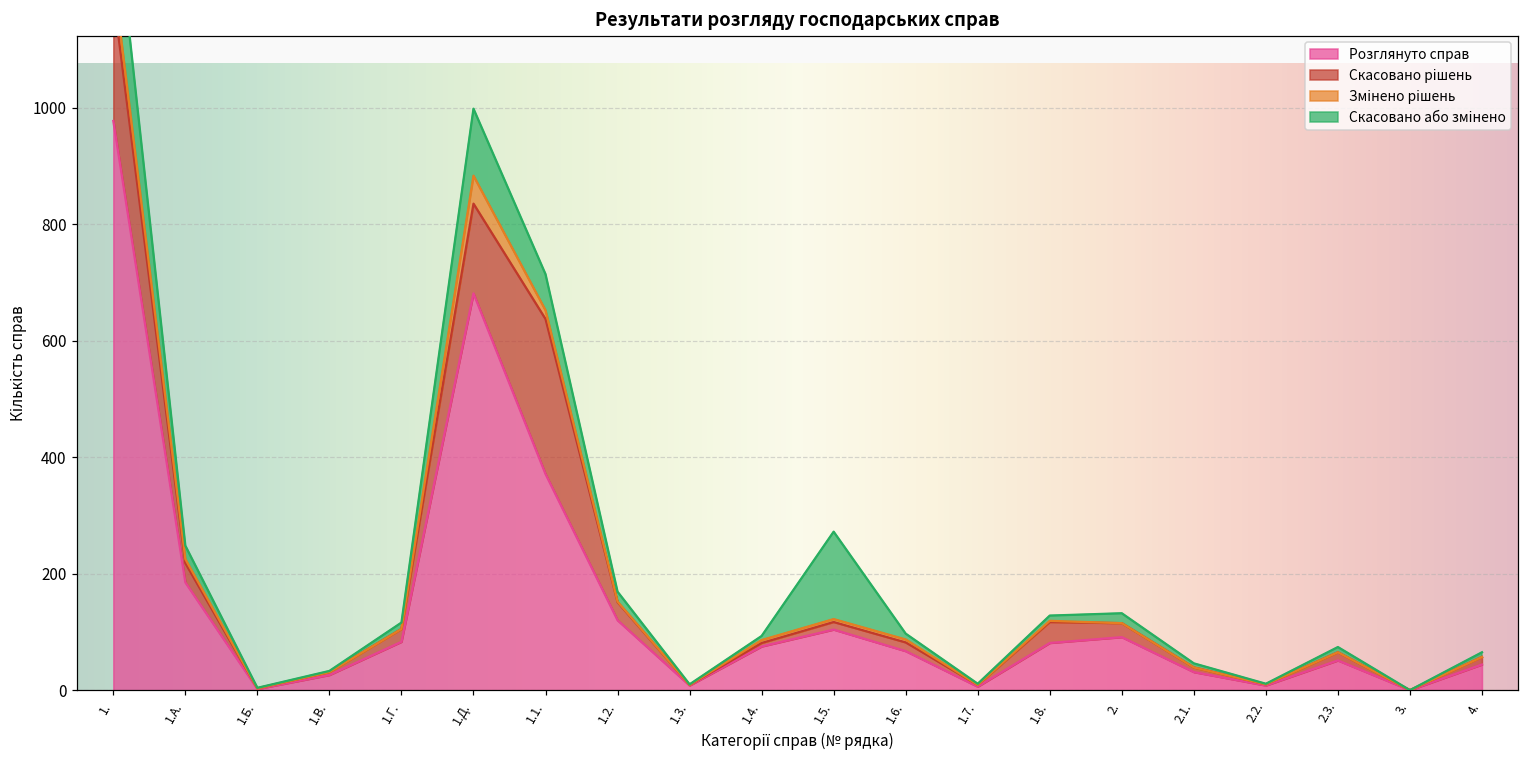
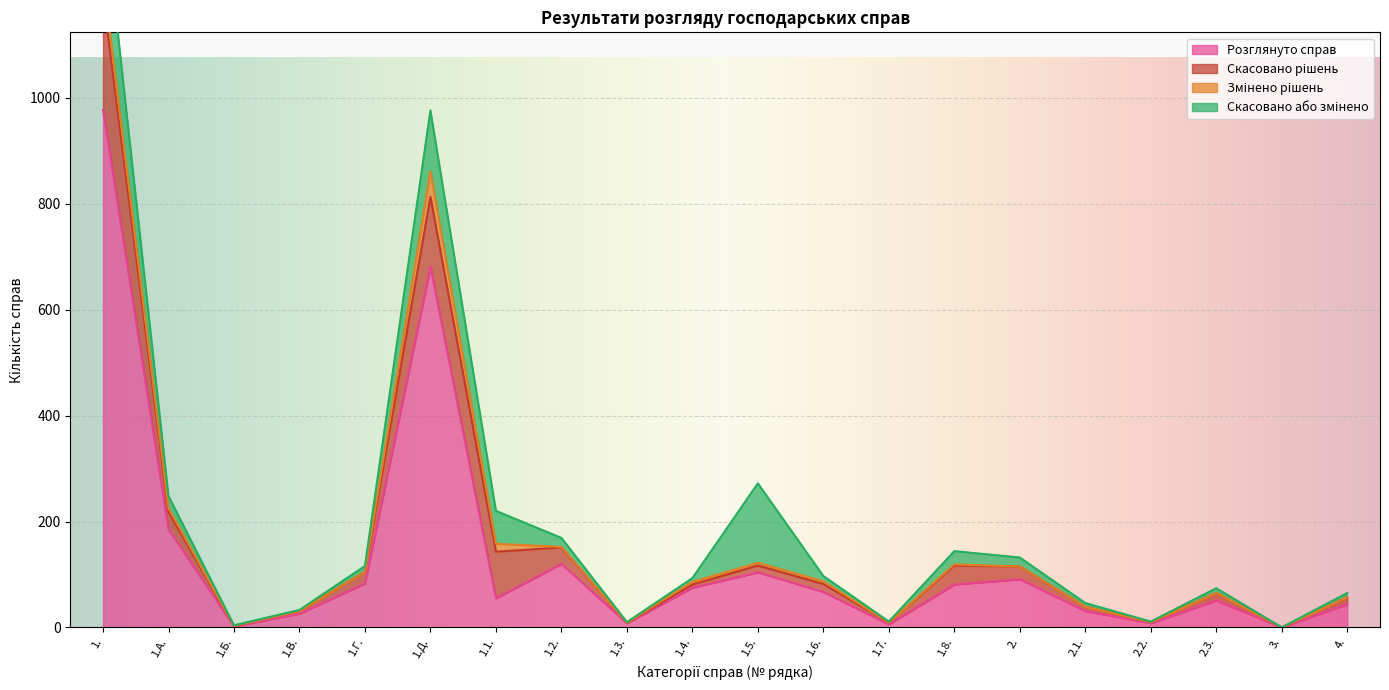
  {
    "Розглянуто справ": {
      "1.": 980,
      "1.А.": 190,
      "1.В.": 30,
      "1.Г.": 80,
      "1.Д.": 680,
-     "1.1.": 370,
+     "1.1.": 60,
      "1.2.": 120,
      "1.4.": 80,
      "1.5.": 100,
      "1.6.": 70,
      "1.8.": 80,
      "2.": 90,
      "2.1.": 30,
      "2.3.": 50,
      "4.": 40
    },
    "Скасовано рішень": {
      "1.А.": 30,
-     "1.Д.": 150,
-     "1.1.": 270,
+     "1.Д.": 130,
+     "1.1.": 90,
      "1.4.": 10,
      "1.5.": 10,
      "1.6.": 20
    },
    "Змінено рішень": {
      "1.А.": 10,
      "1.Д.": 50,
      "1.1.": 20,
      "1.4.": 10,
      "1.5.": 10,
      "1.6.": 10
    },
    "Скасовано або змінено": {
      "1.А.": 20,
      "1.Г.": 10,
      "1.Д.": 120,
      "1.1.": 60,
      "1.2.": 20,
      "1.4.": 10,
      "1.5.": 150,
      "1.6.": 10,
-     "1.8.": 10,
+     "1.8.": 30,
      "2.": 20,
      "2.1.": 10,
      "2.3.": 10,
      "4.": 10
    }
  }
